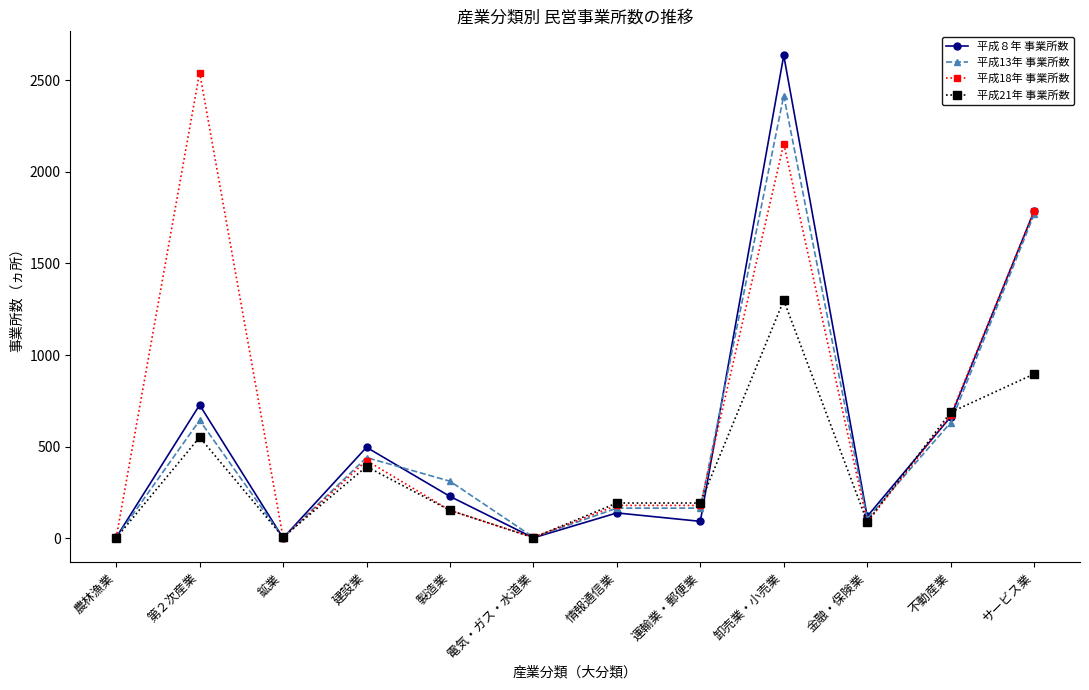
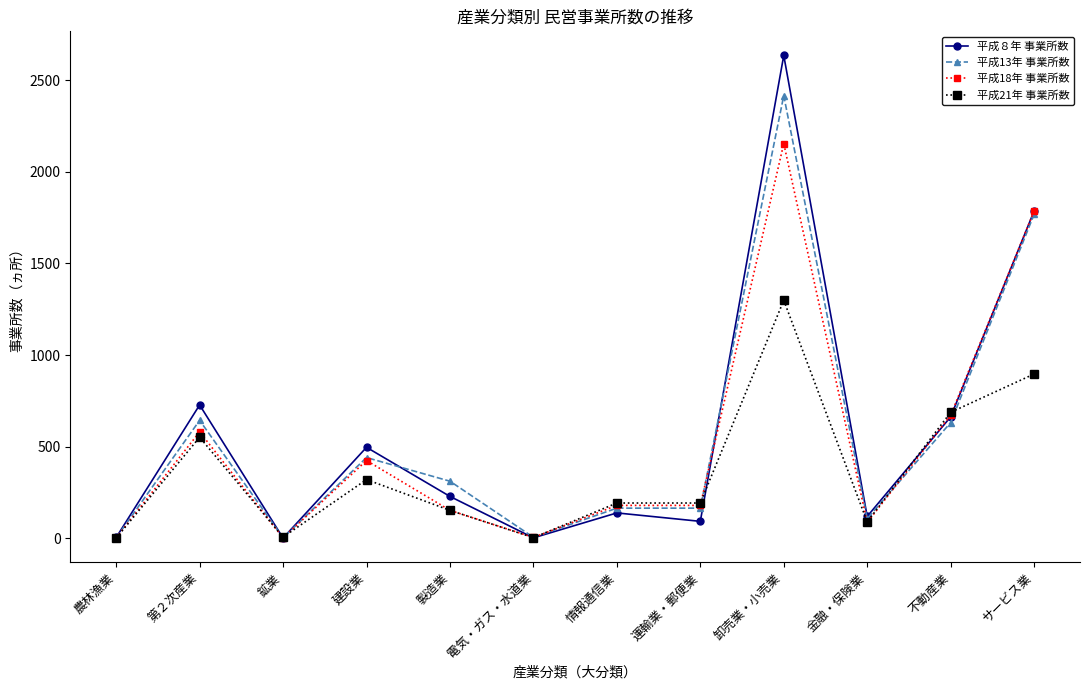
  {
    "平成８年 事業所数": {
      "第２次産業": 730,
      "建設業": 500,
      "製造業": 230,
      "情報通信業": 140,
      "運輸業・郵便業": 90,
      "卸売業・小売業": 2640
    },
    "平成13年 事業所数": {
      "第２次産業": 640,
      "建設業": 440,
      "製造業": 310,
      "情報通信業": 170,
      "運輸業・郵便業": 170,
      "卸売業・小売業": 2420,
      "不動産業": 630,
      "サービス業": 1770
    },
    "平成18年 事業所数": {
-     "第２次産業": 2540,
+     "第２次産業": 580,
      "建設業": 430,
      "卸売業・小売業": 2150
    },
    "平成21年 事業所数": {
      "第２次産業": 550,
-     "建設業": 390,
+     "建設業": 320,
      "卸売業・小売業": 1300,
      "不動産業": 690,
      "サービス業": 900
    }
  }
